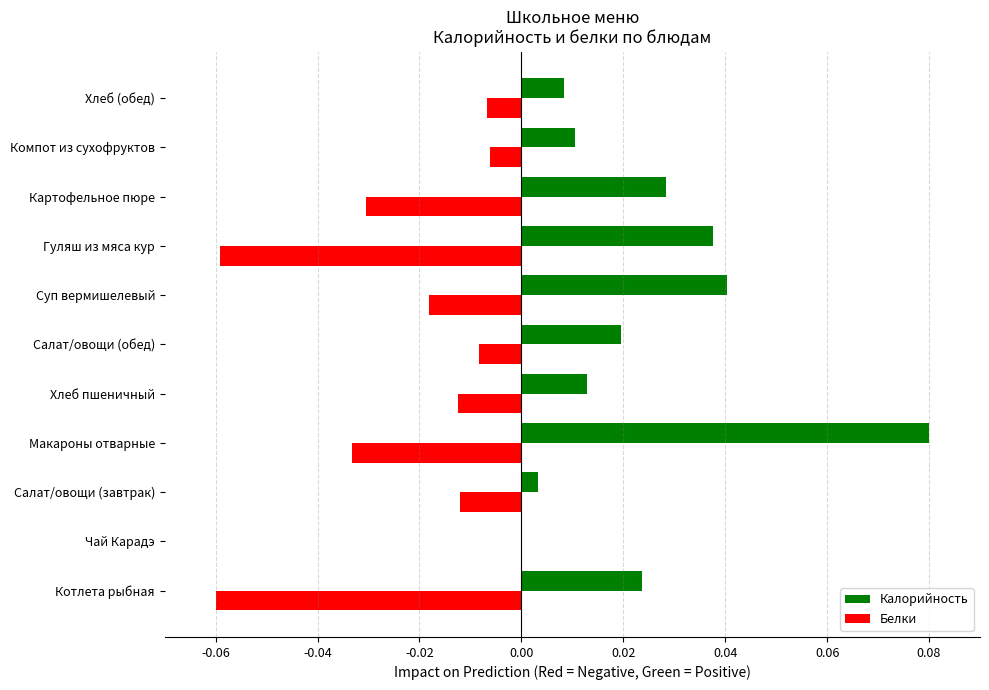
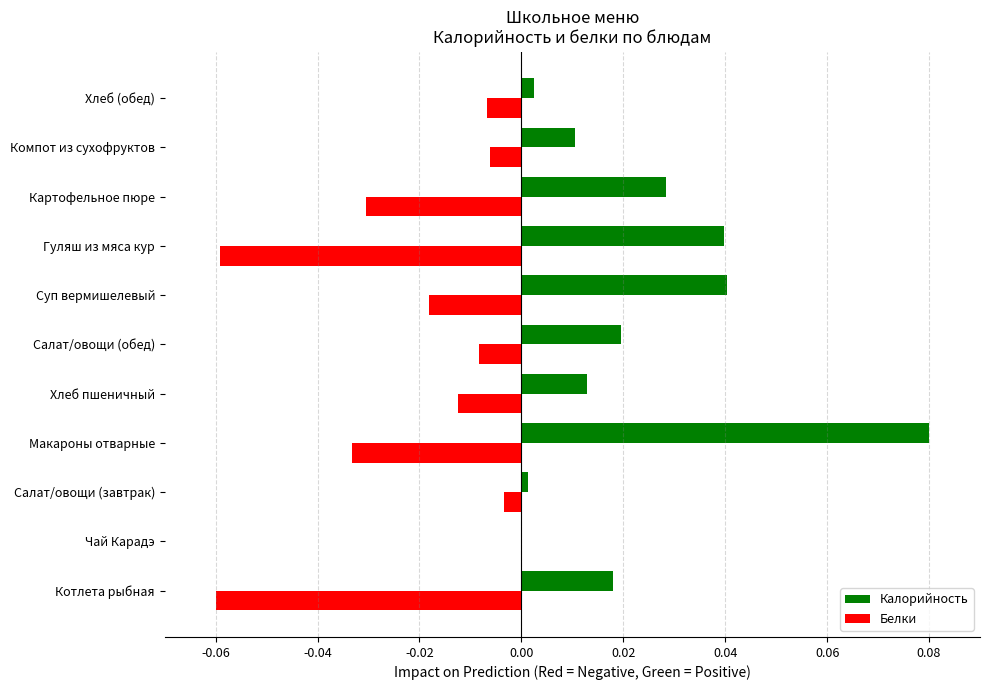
  {
    "Калорийность": {
-     "Хлеб (обед)": 0.008,
+     "Хлеб (обед)": 0.003,
      "Компот из сухофруктов": 0.011,
      "Картофельное пюре": 0.028,
-     "Гуляш из мяса кур": 0.038,
+     "Гуляш из мяса кур": 0.040,
      "Суп вермишелевый": 0.040,
      "Салат/овощи (обед)": 0.020,
      "Хлеб пшеничный": 0.013,
      "Макароны отварные": 0.080,
-     "Салат/овощи (завтрак)": 0.003,
-     "Котлета рыбная": 0.024
+     "Салат/овощи (завтрак)": 0.001,
+     "Котлета рыбная": 0.018
    },
    "Белки": {
      "Хлеб (обед)": -0.007,
      "Компот из сухофруктов": -0.006,
      "Картофельное пюре": -0.031,
      "Гуляш из мяса кур": -0.059,
      "Суп вермишелевый": -0.018,
      "Салат/овощи (обед)": -0.008,
      "Хлеб пшеничный": -0.012,
      "Макароны отварные": -0.033,
-     "Салат/овощи (завтрак)": -0.012,
+     "Салат/овощи (завтрак)": -0.003,
      "Чай Карадэ": 0.000,
      "Котлета рыбная": -0.060
    }
  }
